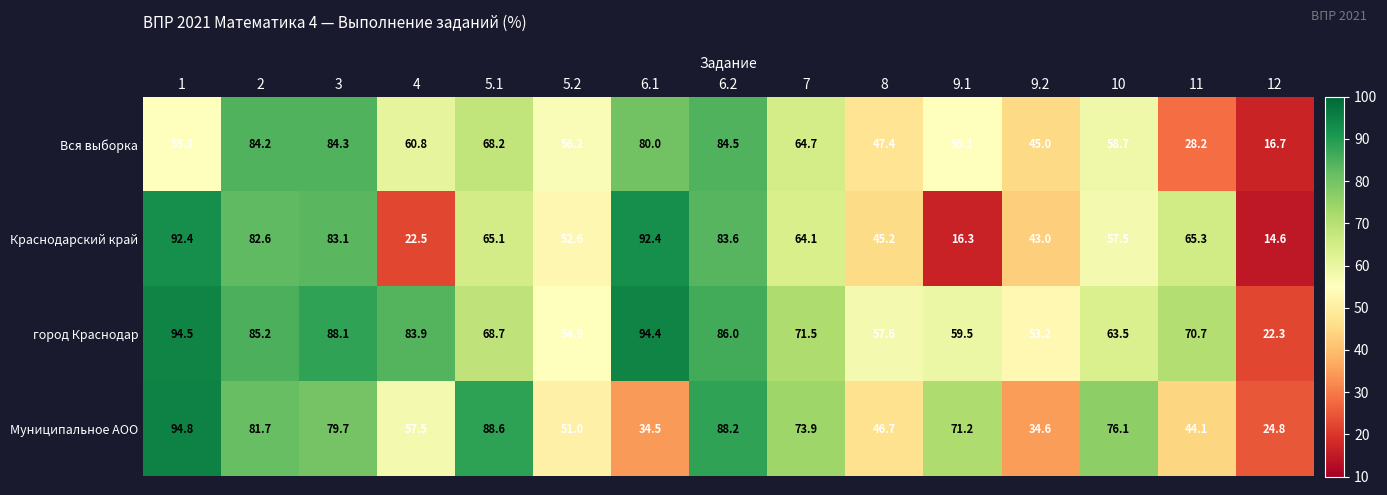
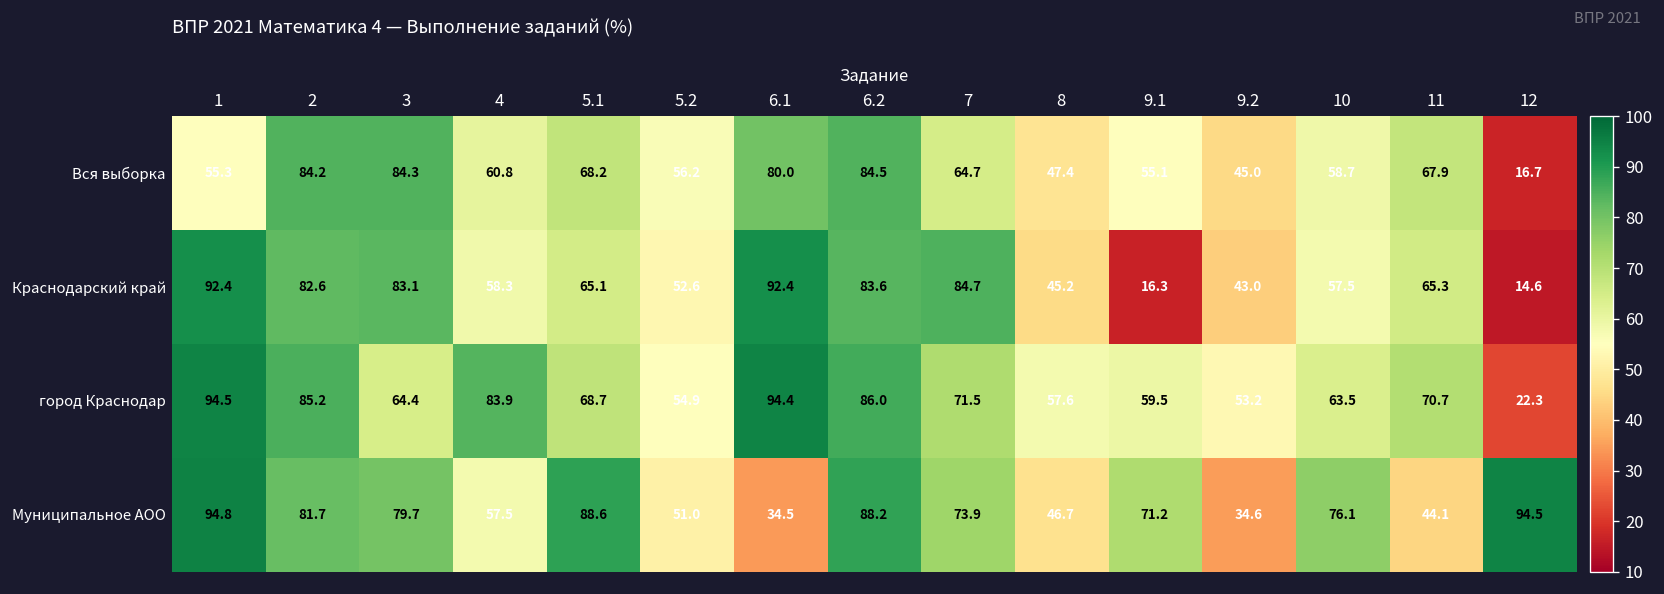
  {
    "Вся выборка": {
      "1": 55.3,
      "2": 84.2,
      "3": 84.3,
      "4": 60.8,
      "5.1": 68.2,
      "5.2": 56.2,
      "6.1": 80.0,
      "6.2": 84.5,
      "7": 64.7,
      "8": 47.4,
      "9.1": 55.1,
      "9.2": 45.0,
      "10": 58.7,
-     "11": 28.2,
+     "11": 67.9,
      "12": 16.7
    },
    "Краснодарский край": {
      "1": 92.4,
      "2": 82.6,
      "3": 83.1,
-     "4": 22.5,
+     "4": 58.3,
      "5.1": 65.1,
      "5.2": 52.6,
      "6.1": 92.4,
      "6.2": 83.6,
-     "7": 64.1,
+     "7": 84.7,
      "8": 45.2,
      "9.1": 16.3,
      "9.2": 43.0,
      "10": 57.5,
      "11": 65.3,
      "12": 14.6
    },
    "город Краснодар": {
      "1": 94.5,
      "2": 85.2,
-     "3": 88.1,
+     "3": 64.4,
      "4": 83.9,
      "5.1": 68.7,
      "5.2": 54.9,
      "6.1": 94.4,
      "6.2": 86.0,
      "7": 71.5,
      "8": 57.6,
      "9.1": 59.5,
      "9.2": 53.2,
      "10": 63.5,
      "11": 70.7,
      "12": 22.3
    },
    "Муниципальное АОО": {
      "1": 94.8,
      "2": 81.7,
      "3": 79.7,
      "4": 57.5,
      "5.1": 88.6,
      "5.2": 51.0,
      "6.1": 34.5,
      "6.2": 88.2,
      "7": 73.9,
      "8": 46.7,
      "9.1": 71.2,
      "9.2": 34.6,
      "10": 76.1,
      "11": 44.1,
-     "12": 24.8
+     "12": 94.5
    }
  }
